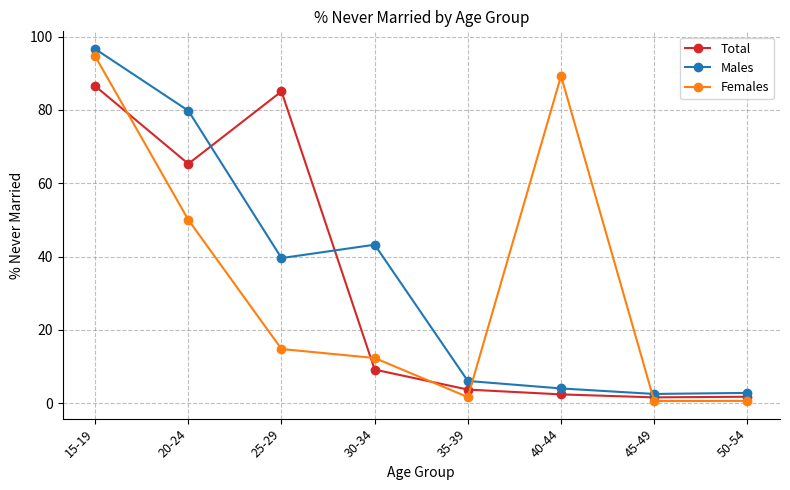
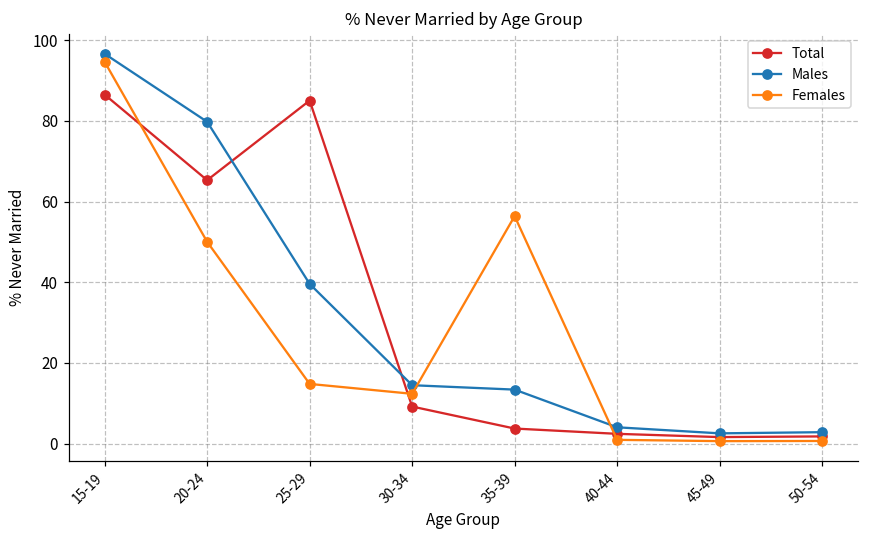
  {
    "Total": {
      "15-19": 87,
      "20-24": 65,
      "25-29": 85,
      "30-34": 9,
      "35-39": 4,
      "40-44": 2,
      "45-49": 2,
      "50-54": 2
    },
    "Males": {
      "15-19": 97,
      "20-24": 80,
      "25-29": 40,
-     "30-34": 43,
-     "35-39": 6,
+     "30-34": 14,
+     "35-39": 13,
      "40-44": 4,
      "45-49": 3,
      "50-54": 3
    },
    "Females": {
      "15-19": 95,
      "20-24": 50,
      "25-29": 15,
      "30-34": 12,
-     "35-39": 2,
-     "40-44": 89,
+     "35-39": 56,
+     "40-44": 1,
      "45-49": 1,
      "50-54": 1
    }
  }
